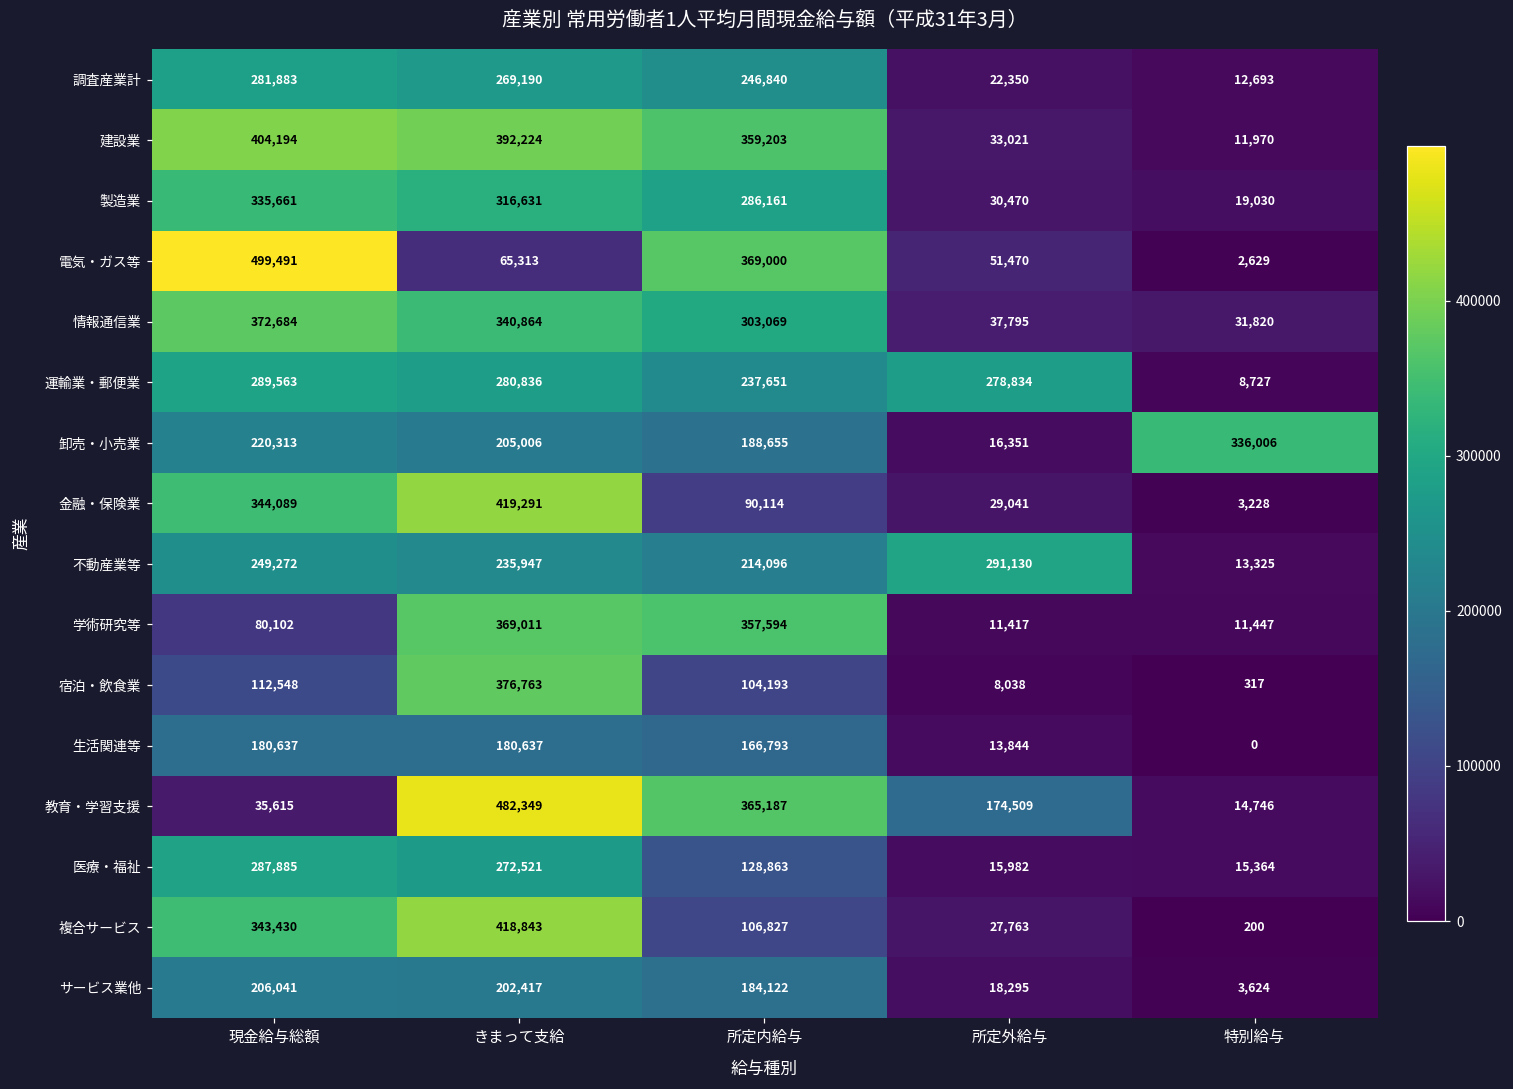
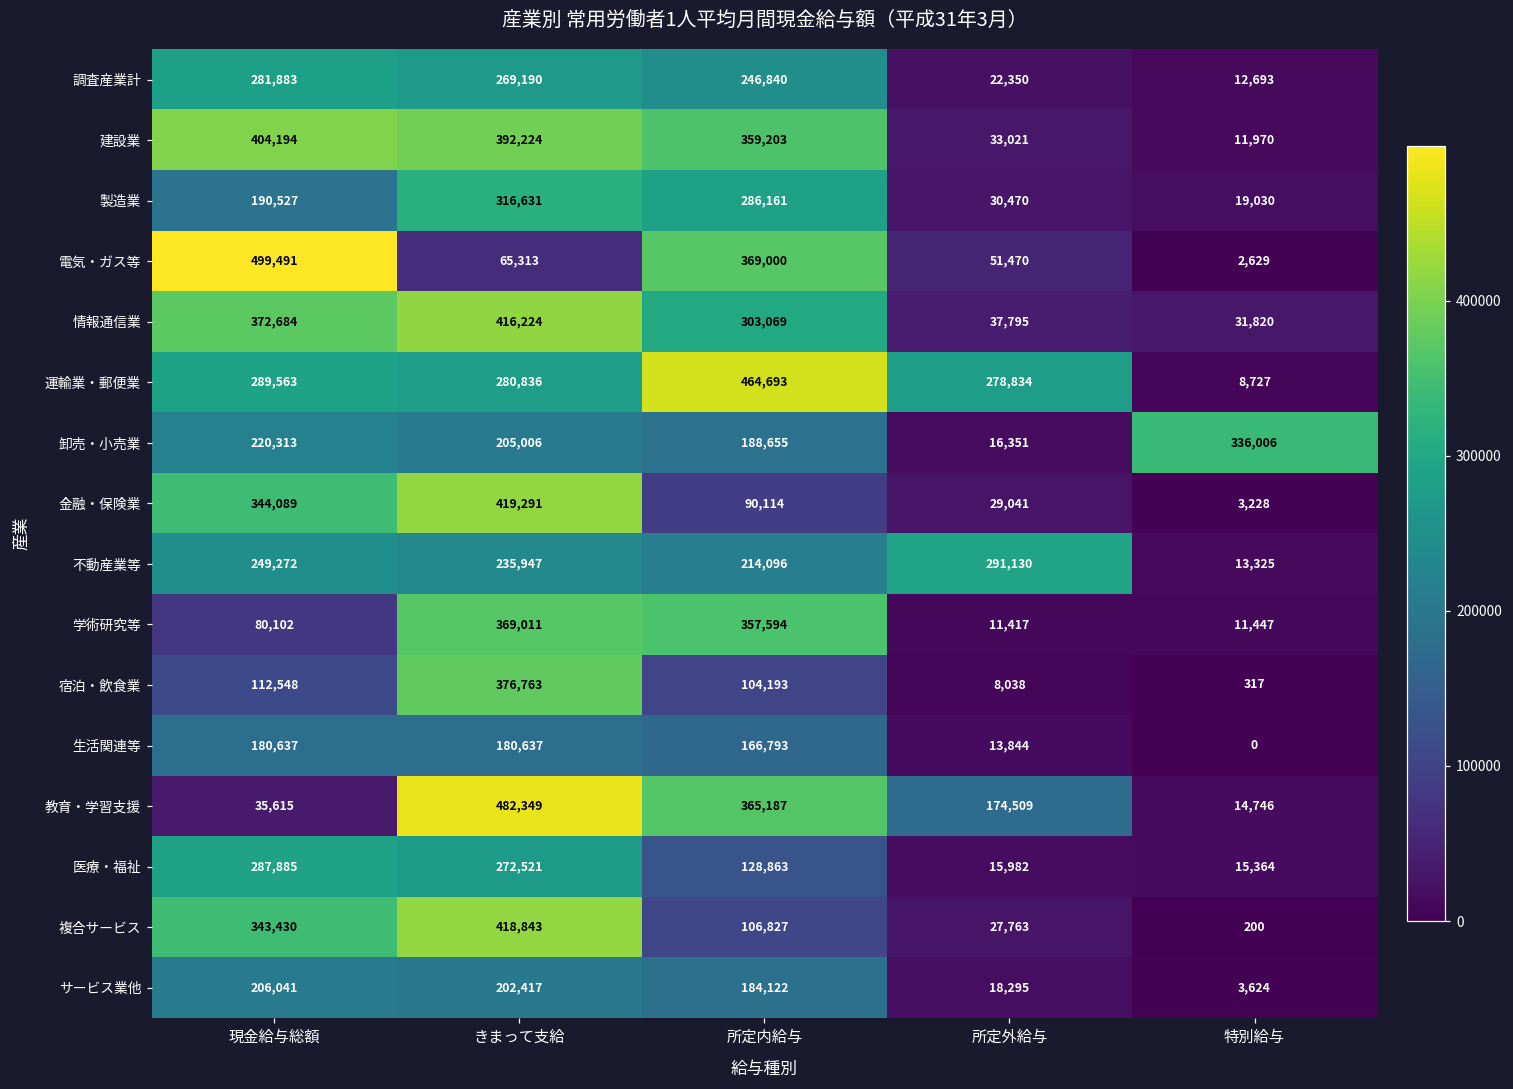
  {
    "調査産業計": {
      "現金給与総額": "281,883",
      "きまって支給": "269,190",
      "所定内給与": "246,840",
      "所定外給与": "22,350",
      "特別給与": "12,693"
    },
    "建設業": {
      "現金給与総額": "404,194",
      "きまって支給": "392,224",
      "所定内給与": "359,203",
      "所定外給与": "33,021",
      "特別給与": "11,970"
    },
    "製造業": {
-     "現金給与総額": "335,661",
+     "現金給与総額": "190,527",
      "きまって支給": "316,631",
      "所定内給与": "286,161",
      "所定外給与": "30,470",
      "特別給与": "19,030"
    },
    "電気・ガス等": {
      "現金給与総額": "499,491",
      "きまって支給": "65,313",
      "所定内給与": "369,000",
      "所定外給与": "51,470",
      "特別給与": "2,629"
    },
    "情報通信業": {
      "現金給与総額": "372,684",
-     "きまって支給": "340,864",
+     "きまって支給": "416,224",
      "所定内給与": "303,069",
      "所定外給与": "37,795",
      "特別給与": "31,820"
    },
    "運輸業・郵便業": {
      "現金給与総額": "289,563",
      "きまって支給": "280,836",
-     "所定内給与": "237,651",
+     "所定内給与": "464,693",
      "所定外給与": "278,834",
      "特別給与": "8,727"
    },
    "卸売・小売業": {
      "現金給与総額": "220,313",
      "きまって支給": "205,006",
      "所定内給与": "188,655",
      "所定外給与": "16,351",
      "特別給与": "336,006"
    },
    "金融・保険業": {
      "現金給与総額": "344,089",
      "きまって支給": "419,291",
      "所定内給与": "90,114",
      "所定外給与": "29,041",
      "特別給与": "3,228"
    },
    "不動産業等": {
      "現金給与総額": "249,272",
      "きまって支給": "235,947",
      "所定内給与": "214,096",
      "所定外給与": "291,130",
      "特別給与": "13,325"
    },
    "学術研究等": {
      "現金給与総額": "80,102",
      "きまって支給": "369,011",
      "所定内給与": "357,594",
      "所定外給与": "11,417",
      "特別給与": "11,447"
    },
    "宿泊・飲食業": {
      "現金給与総額": "112,548",
      "きまって支給": "376,763",
      "所定内給与": "104,193",
      "所定外給与": "8,038",
      "特別給与": "317"
    },
    "生活関連等": {
      "現金給与総額": "180,637",
      "きまって支給": "180,637",
      "所定内給与": "166,793",
      "所定外給与": "13,844",
      "特別給与": "0"
    },
    "教育・学習支援": {
      "現金給与総額": "35,615",
      "きまって支給": "482,349",
      "所定内給与": "365,187",
      "所定外給与": "174,509",
      "特別給与": "14,746"
    },
    "医療・福祉": {
      "現金給与総額": "287,885",
      "きまって支給": "272,521",
      "所定内給与": "128,863",
      "所定外給与": "15,982",
      "特別給与": "15,364"
    },
    "複合サービス": {
      "現金給与総額": "343,430",
      "きまって支給": "418,843",
      "所定内給与": "106,827",
      "所定外給与": "27,763",
      "特別給与": "200"
    },
    "サービス業他": {
      "現金給与総額": "206,041",
      "きまって支給": "202,417",
      "所定内給与": "184,122",
      "所定外給与": "18,295",
      "特別給与": "3,624"
    }
  }
